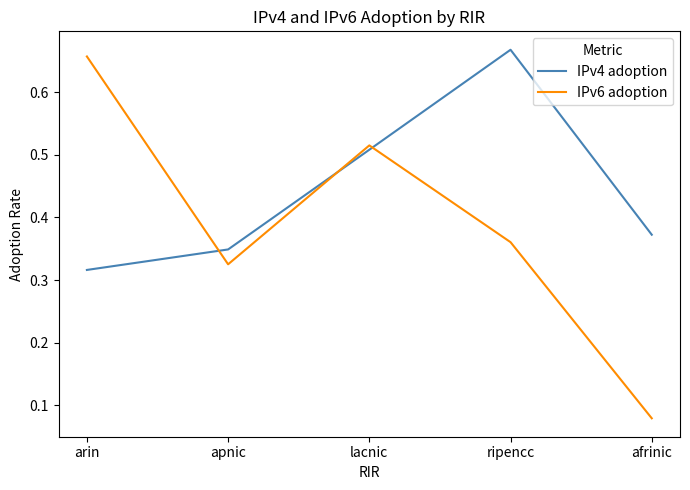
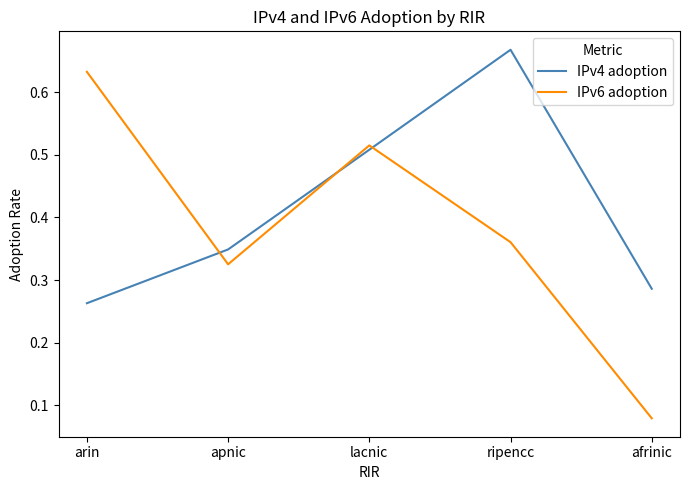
  {
    "IPv4 adoption": {
-     "arin": 0.32,
+     "arin": 0.26,
      "apnic": 0.35,
      "lacnic": 0.51,
      "ripencc": 0.67,
-     "afrinic": 0.37
+     "afrinic": 0.29
    },
    "IPv6 adoption": {
-     "arin": 0.66,
+     "arin": 0.63,
      "apnic": 0.33,
      "lacnic": 0.51,
      "ripencc": 0.36,
      "afrinic": 0.08
    }
  }
